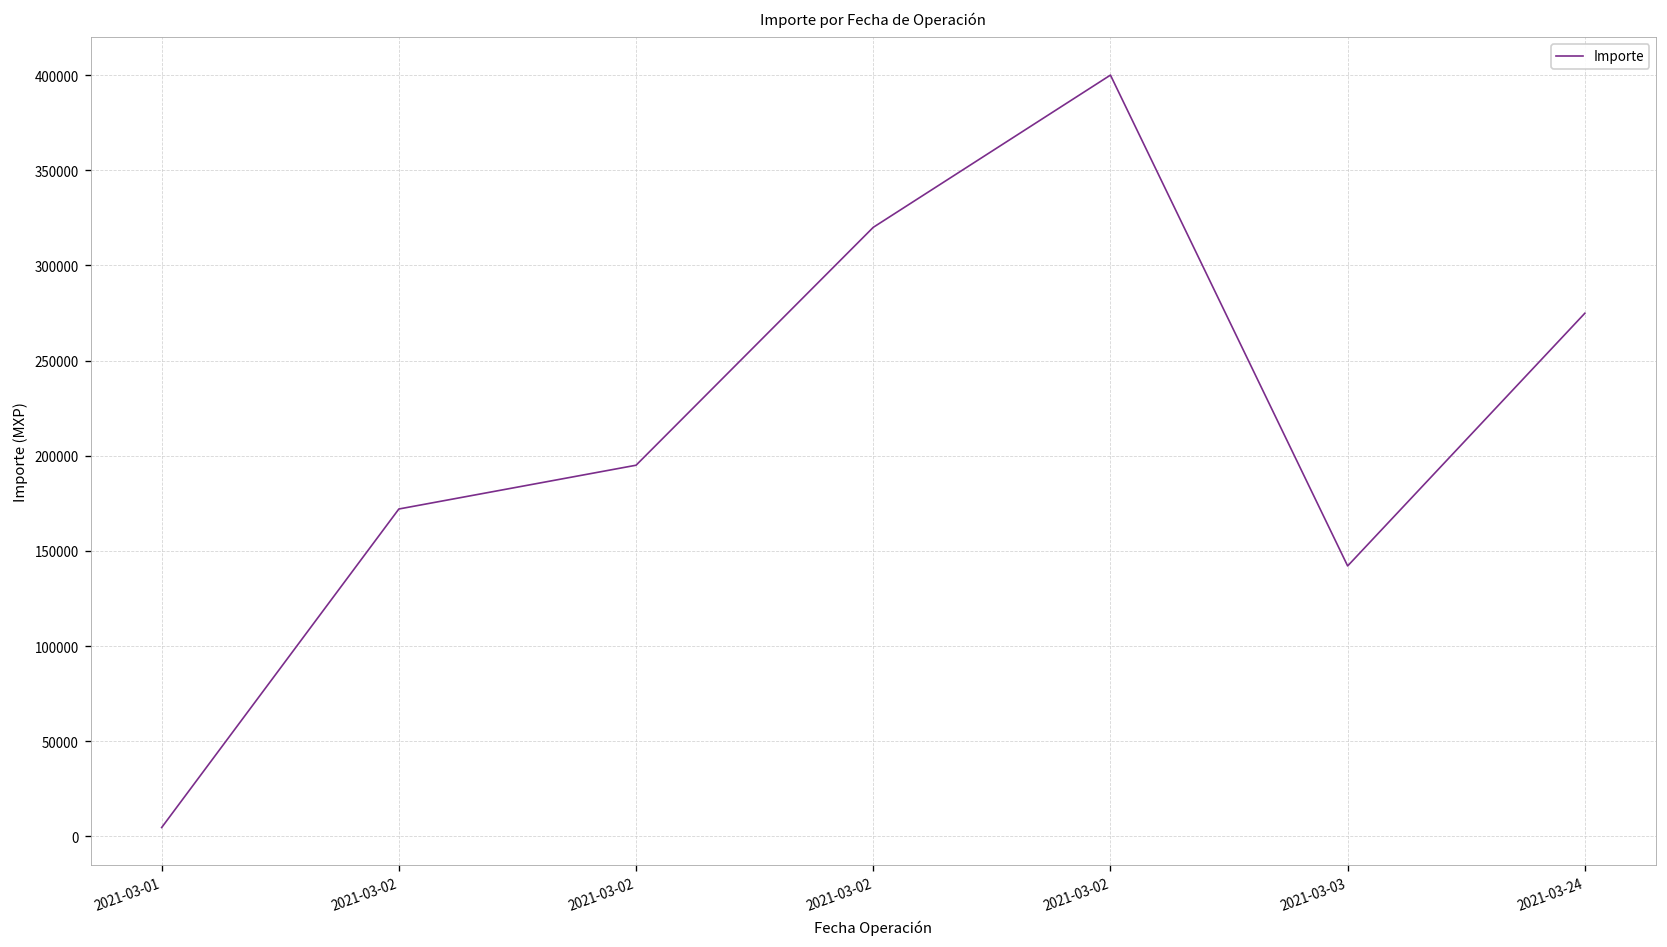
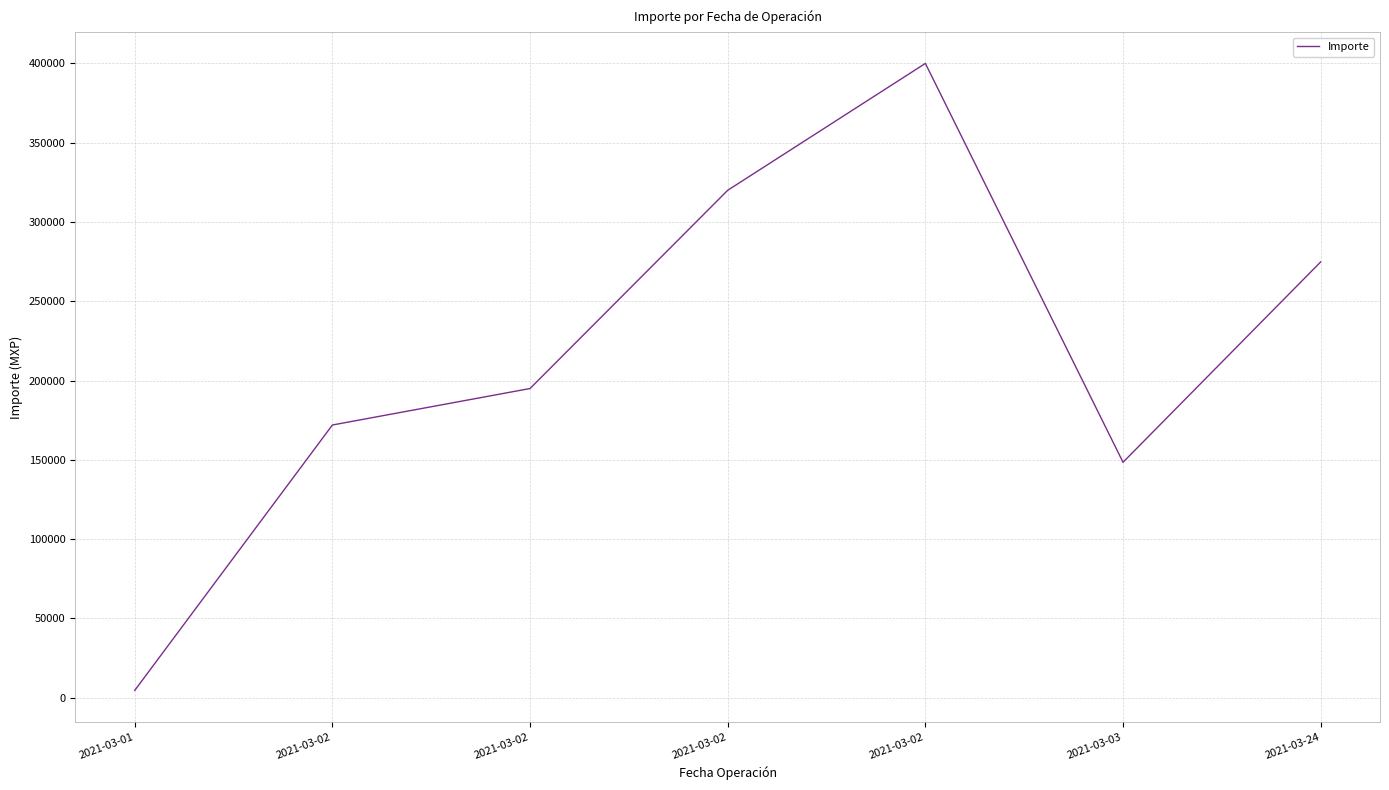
  {
    "2021-03-01": 5000,
-   "2021-03-03": 142000,
+   "2021-03-03": 148000,
    "2021-03-24": 275000
  }
